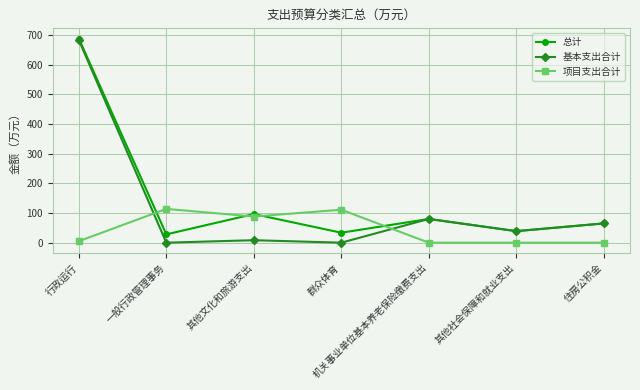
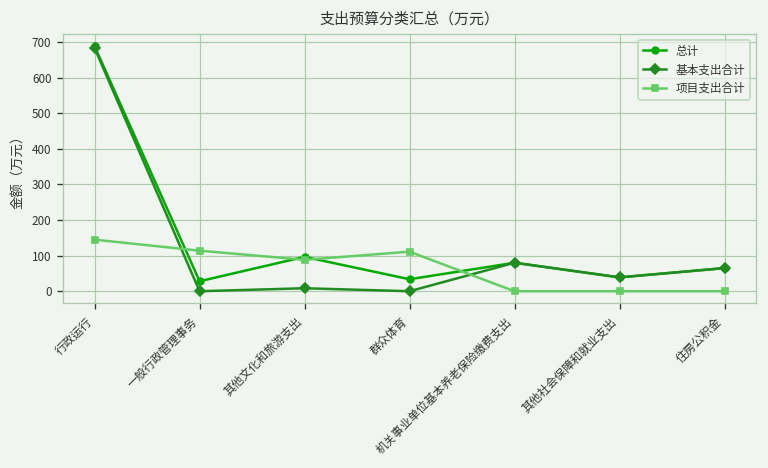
  {
    "项目支出合计": {
-     "行政运行": 10,
+     "行政运行": 140,
      "一般行政管理事务": 110,
      "群众体育": 110,
      "机关事业单位基本养老保险缴费支出": 0,
      "其他社会保障和就业支出": 0,
      "住房公积金": 0
    }
  }
